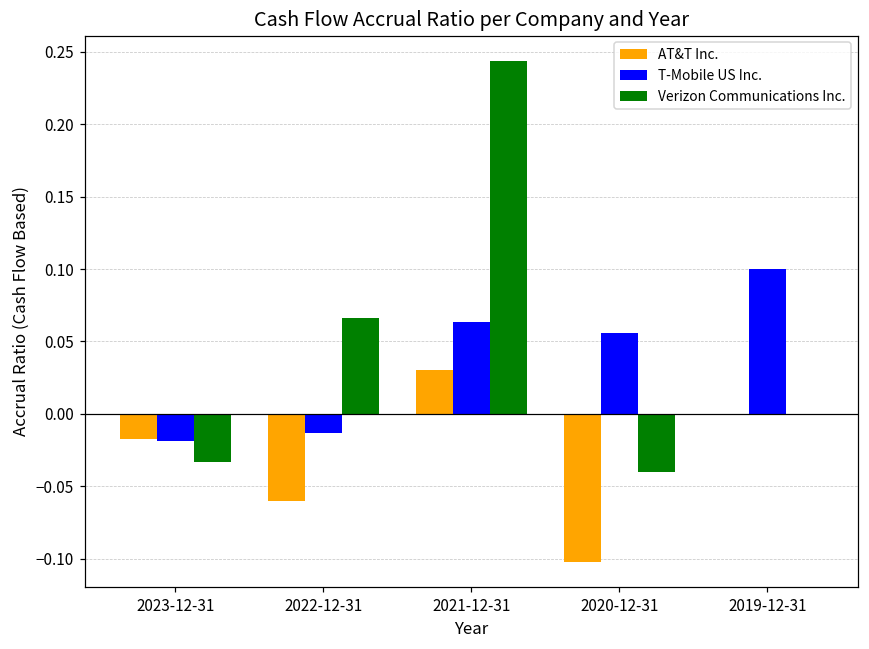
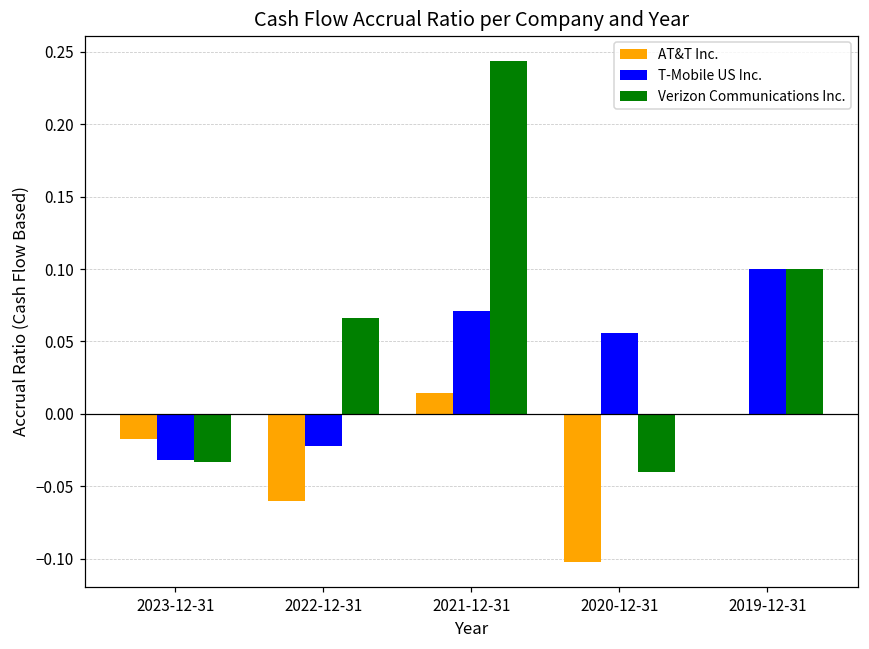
  {
    "AT&T Inc.": {
      "2023-12-31": -0.017,
      "2022-12-31": -0.060,
-     "2021-12-31": 0.031,
+     "2021-12-31": 0.014,
      "2020-12-31": -0.102,
      "2019-12-31": 0.000
    },
    "T-Mobile US Inc.": {
-     "2023-12-31": -0.019,
-     "2022-12-31": -0.013,
-     "2021-12-31": 0.063,
+     "2023-12-31": -0.032,
+     "2022-12-31": -0.023,
+     "2021-12-31": 0.071,
      "2020-12-31": 0.056,
      "2019-12-31": 0.100
    },
    "Verizon Communications Inc.": {
      "2023-12-31": -0.033,
      "2022-12-31": 0.066,
      "2021-12-31": 0.244,
      "2020-12-31": -0.040,
-     "2019-12-31": 0.0
+     "2019-12-31": 0.1
    }
  }
